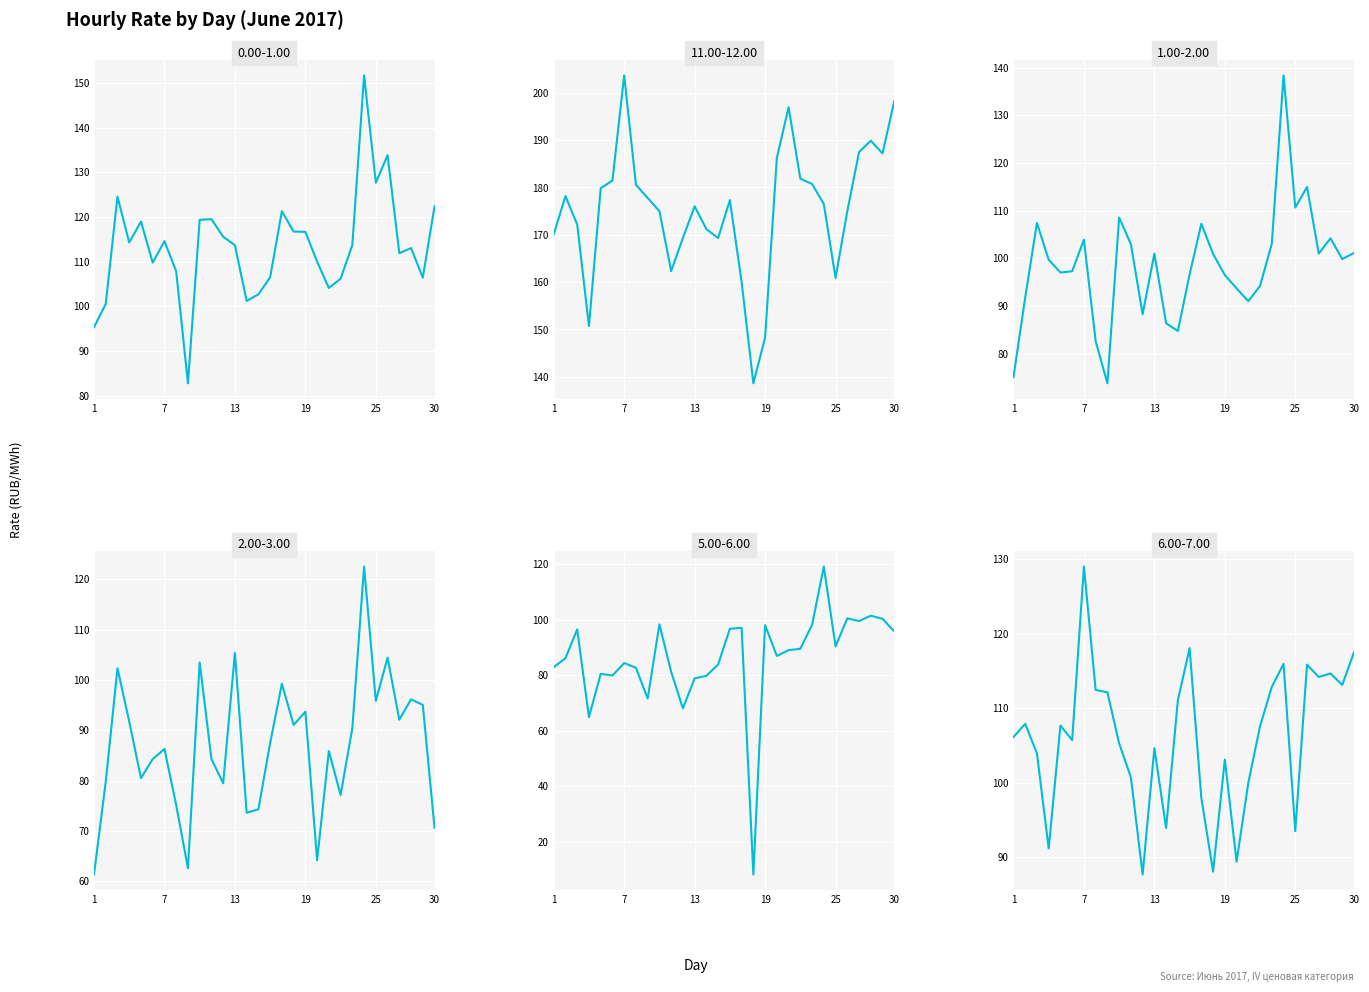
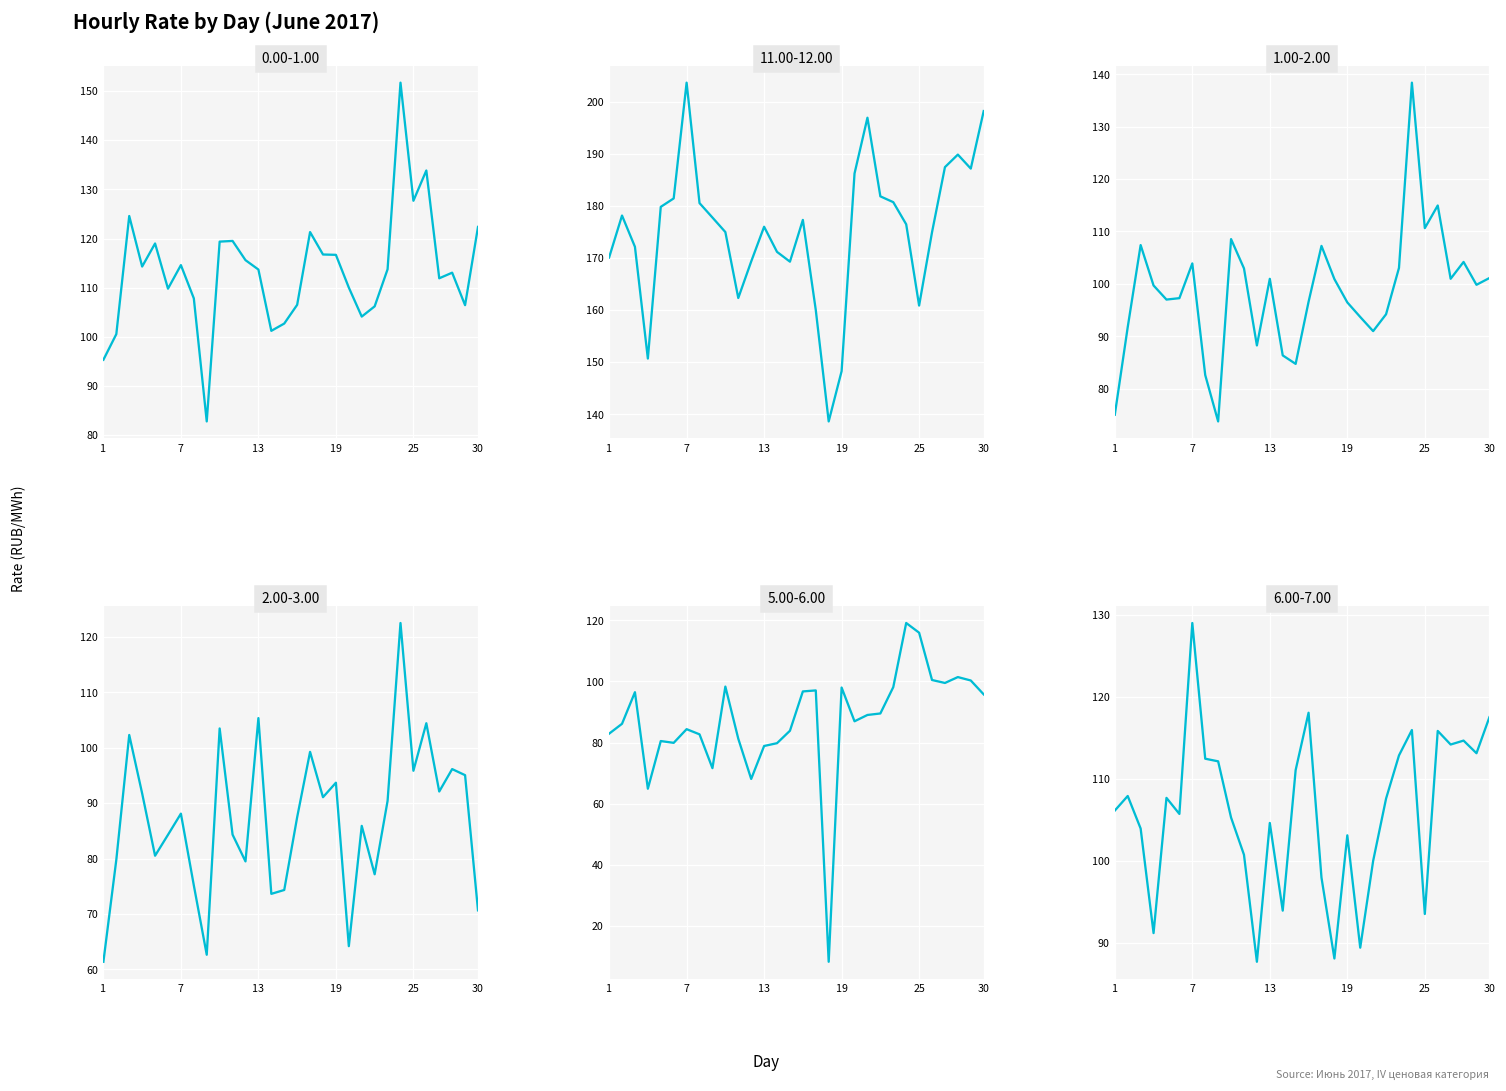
  {
    "0.00-1.00": {
      "1": 95,
      "7": 115,
      "13": 114,
      "19": 117,
      "25": 128,
      "30": 122
    },
    "11.00-12.00": {
      "1": 170,
      "7": 204,
      "13": 176,
      "19": 148,
      "25": 161,
      "30": 198
    },
    "1.00-2.00": {
      "1": 75,
      "7": 104,
      "13": 101,
      "19": 96,
      "25": 111,
      "30": 101
    },
    "2.00-3.00": {
      "1": 61,
-     "7": 86,
+     "7": 88,
      "13": 105,
      "19": 94,
      "25": 96,
      "30": 71
    },
    "5.00-6.00": {
      "1": 83,
      "7": 84,
      "13": 79,
      "19": 98,
-     "25": 90,
+     "25": 116,
      "30": 96
    },
    "6.00-7.00": {
      "1": 106,
      "7": 129,
      "13": 105,
      "19": 103,
      "25": 94,
      "30": 118
    }
  }
